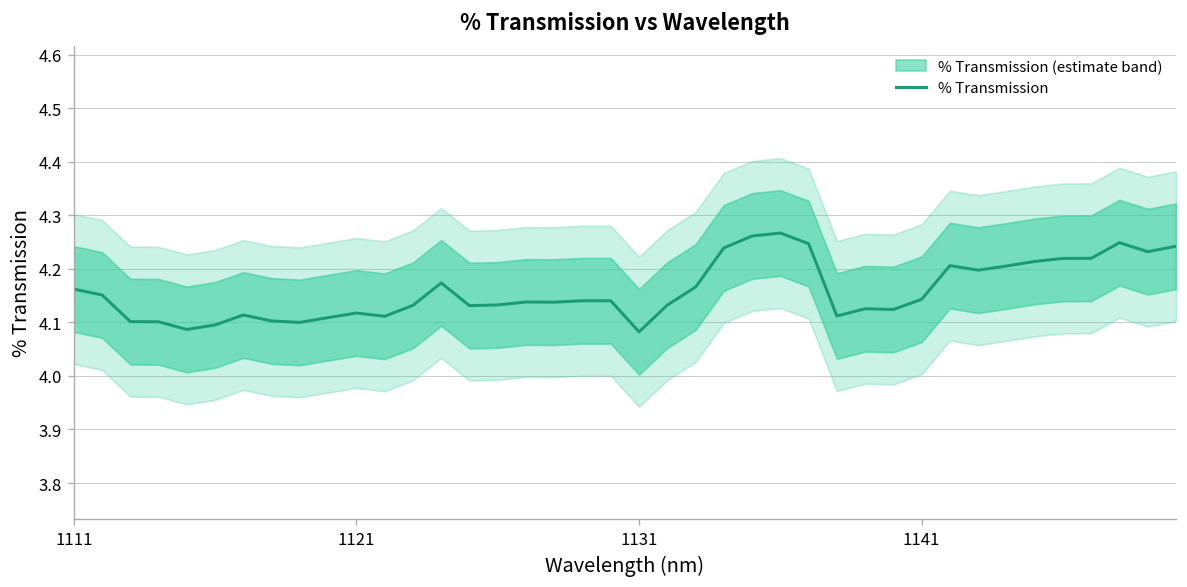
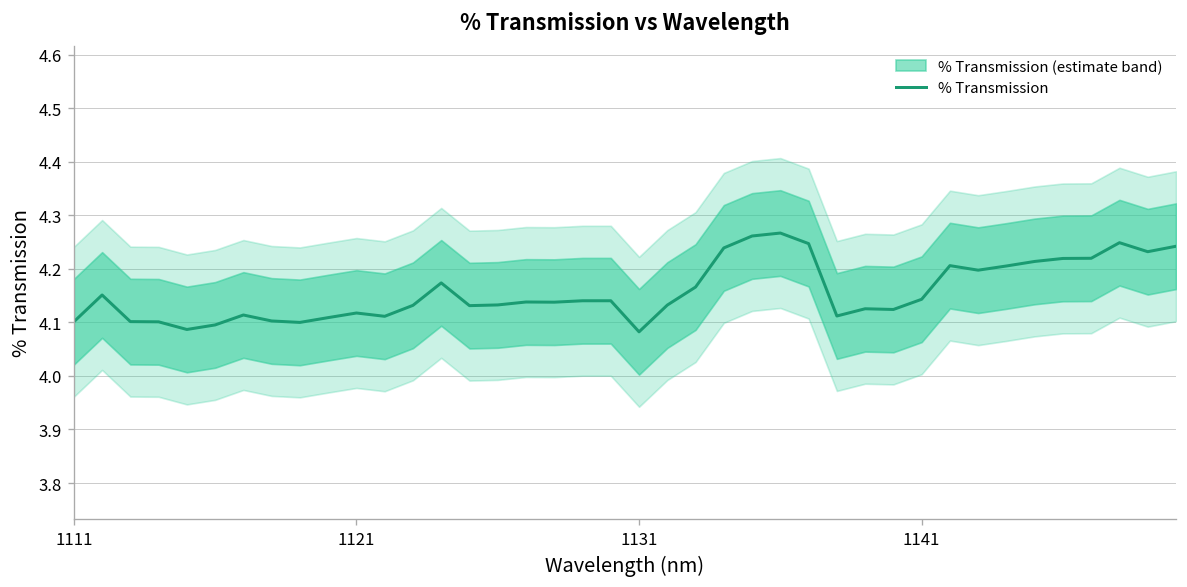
  {
    "% Transmission": {
-     "1111": 4.16,
+     "1111": 4.10,
      "1121": 4.12,
      "1131": 4.08,
      "1141": 4.14
    }
  }
